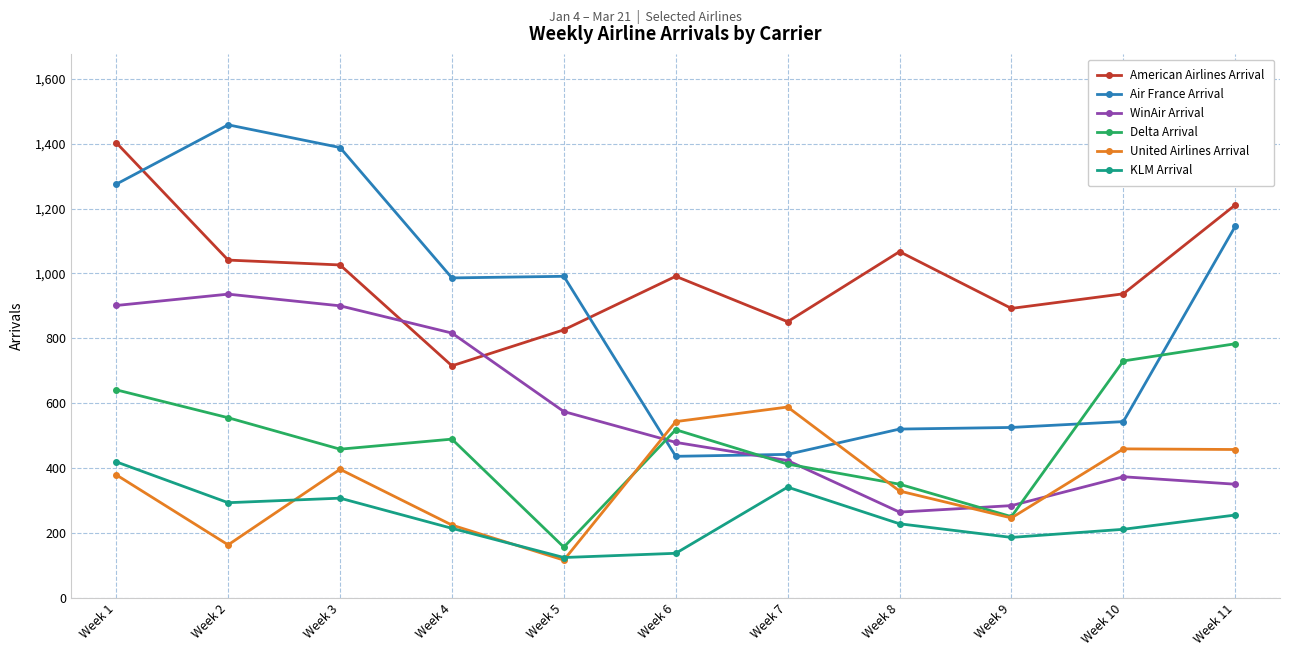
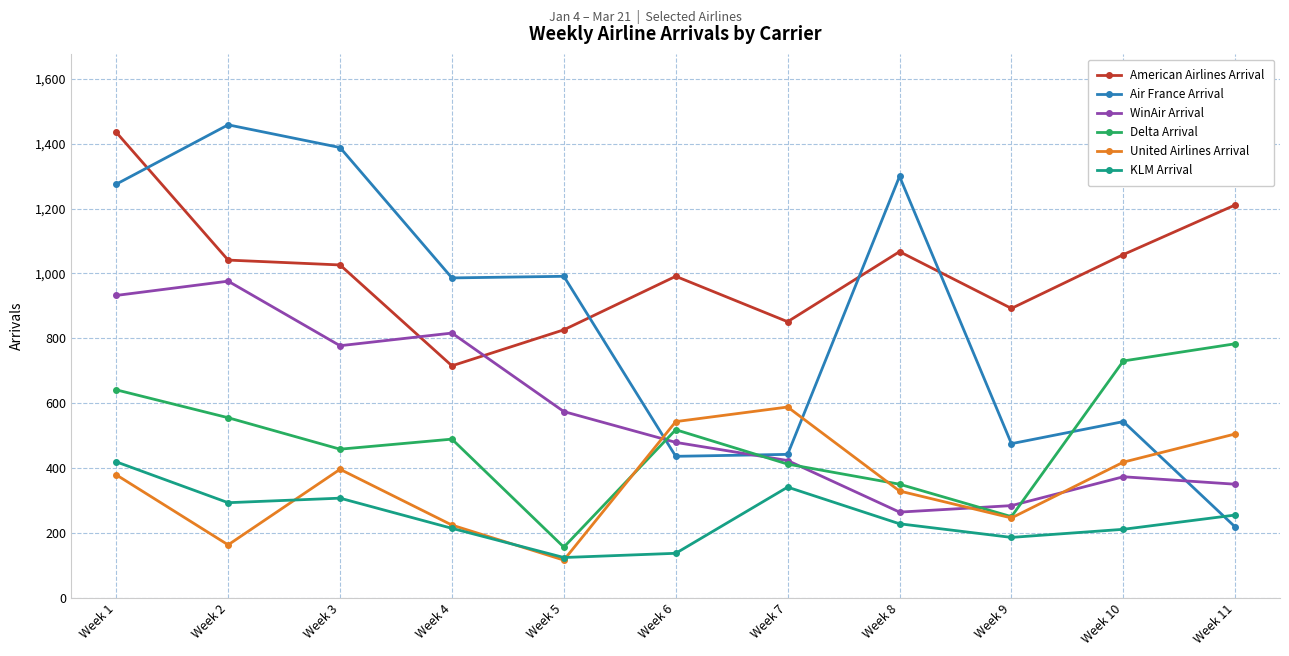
  {
    "American Airlines Arrival": {
-     "Week 1": "1,400",
+     "Week 1": "1,440",
      "Week 2": "1,040",
      "Week 3": "1,030",
      "Week 4": "720",
      "Week 5": "830",
      "Week 6": "990",
      "Week 7": "850",
      "Week 8": "1,070",
      "Week 9": "890",
-     "Week 10": "940",
+     "Week 10": "1,060",
      "Week 11": "1,210"
    },
    "Air France Arrival": {
      "Week 1": "1,280",
      "Week 2": "1,460",
      "Week 3": "1,390",
      "Week 4": "990",
      "Week 5": "990",
      "Week 6": "440",
      "Week 7": "440",
-     "Week 8": "520",
-     "Week 9": "530",
+     "Week 8": "1,300",
+     "Week 9": "480",
      "Week 10": "540",
-     "Week 11": "1,150"
+     "Week 11": "220"
    },
    "WinAir Arrival": {
-     "Week 1": "900",
-     "Week 2": "940",
-     "Week 3": "900",
+     "Week 1": "930",
+     "Week 2": "980",
+     "Week 3": "780",
      "Week 4": "820",
      "Week 5": "570",
      "Week 6": "480",
      "Week 7": "420",
      "Week 8": "260",
      "Week 9": "280",
      "Week 10": "370",
      "Week 11": "350"
    },
    "United Airlines Arrival": {
      "Week 1": "380",
      "Week 2": "160",
      "Week 3": "400",
      "Week 4": "220",
      "Week 5": "120",
      "Week 6": "540",
      "Week 7": "590",
      "Week 8": "330",
-     "Week 10": "460",
-     "Week 11": "460"
+     "Week 10": "420",
+     "Week 11": "510"
    }
  }
